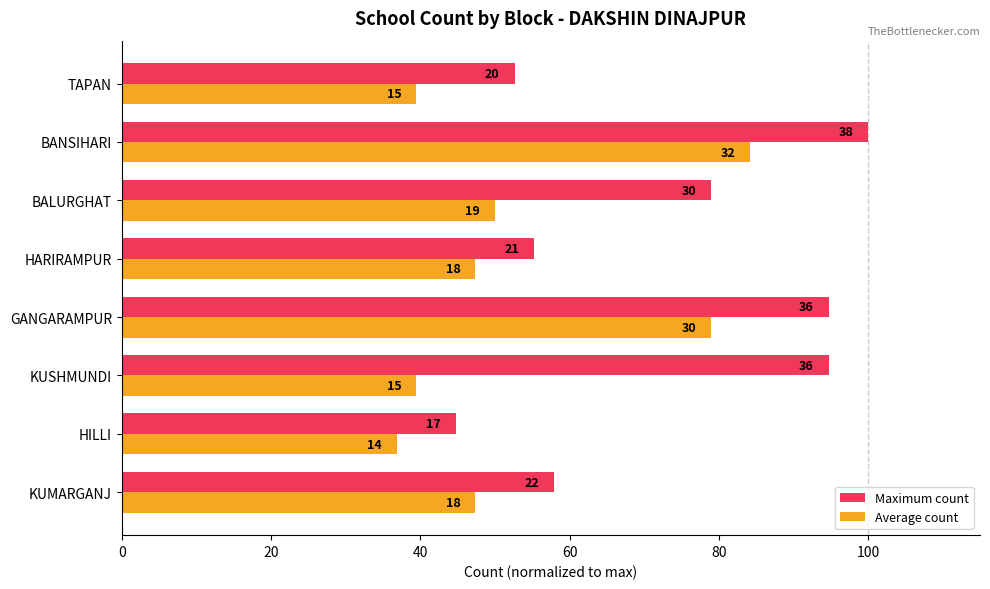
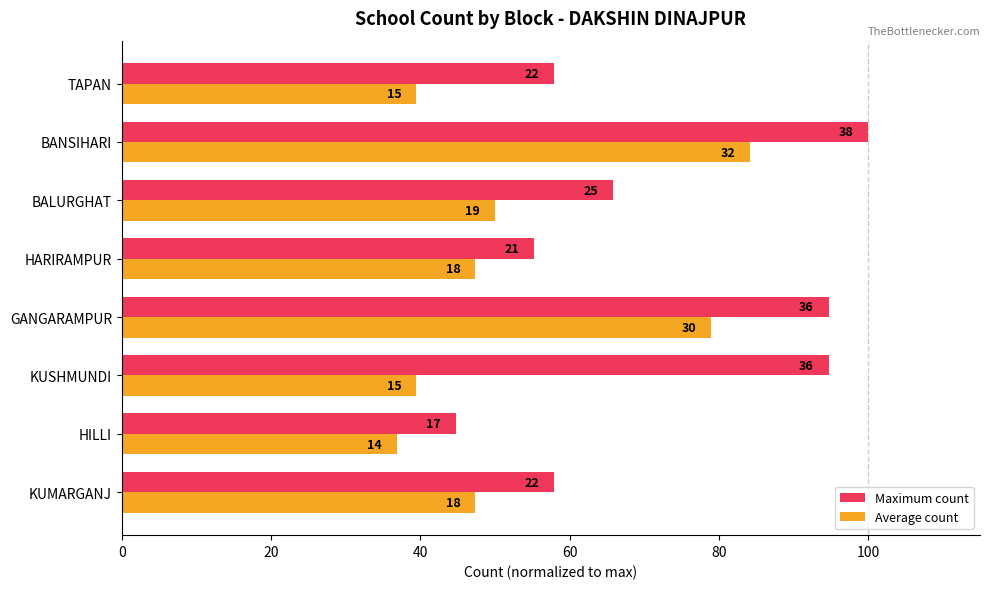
  {
    "Maximum count": {
-     "TAPAN": 20,
-     "BALURGHAT": 30
+     "TAPAN": 22,
+     "BALURGHAT": 25
    }
  }
